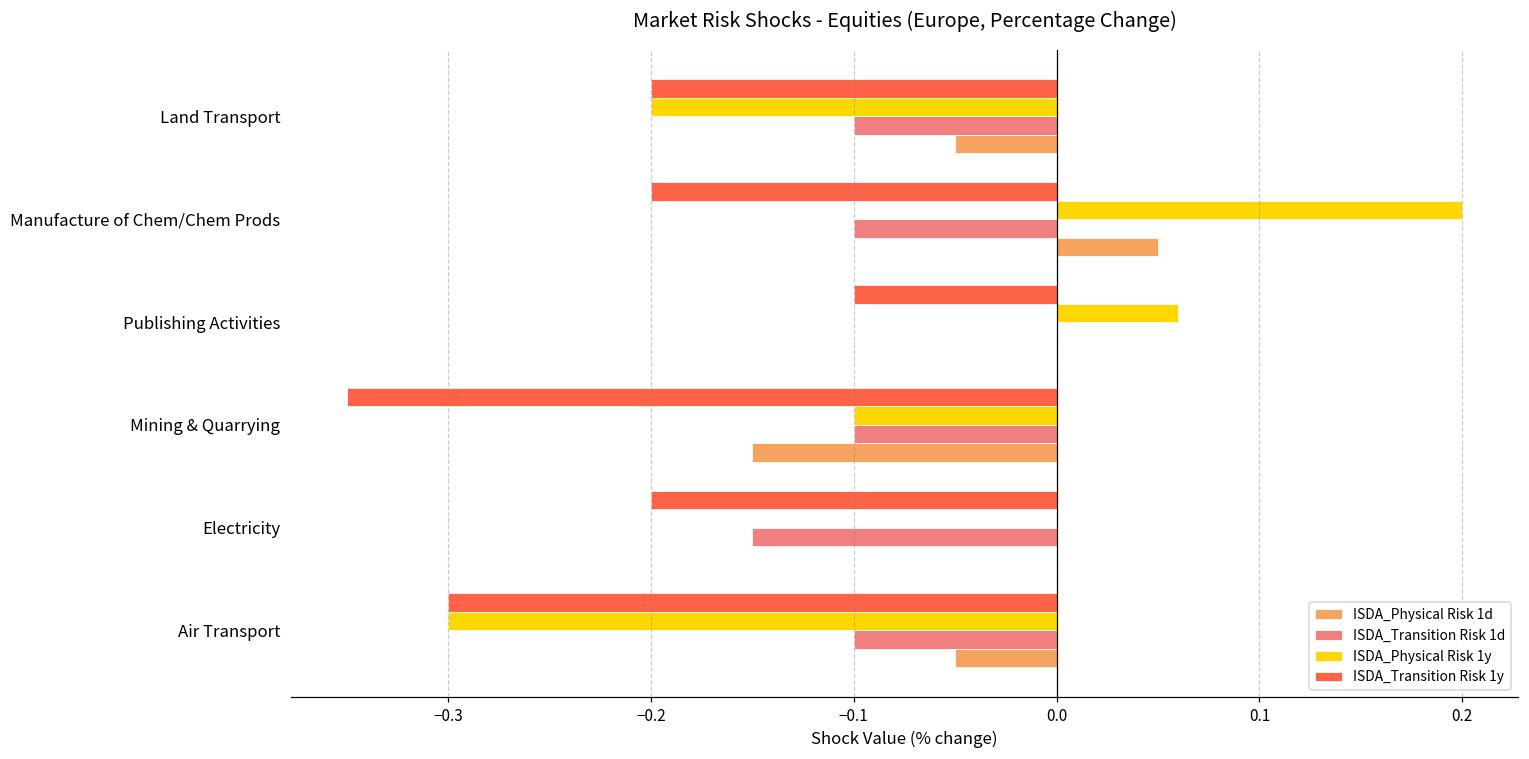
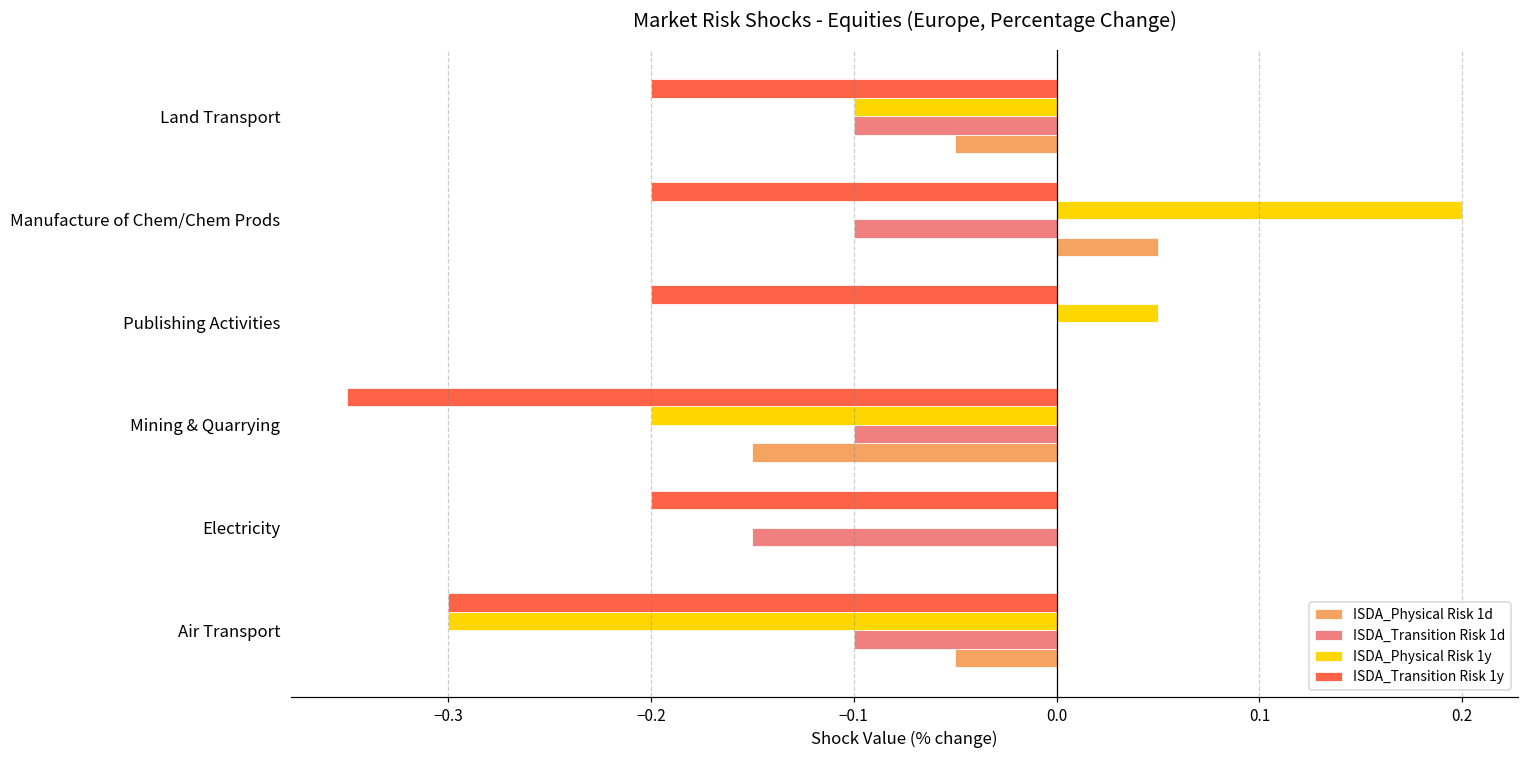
  {
    "ISDA_Physical Risk 1y": {
-     "Land Transport": -0.2,
+     "Land Transport": -0.1,
      "Manufacture of Chem/Chem Prods": 0.20,
-     "Publishing Activities": 0.06,
-     "Mining & Quarrying": -0.1,
+     "Publishing Activities": 0.05,
+     "Mining & Quarrying": -0.2,
      "Electricity": 0.00,
      "Air Transport": -0.30
    },
    "ISDA_Transition Risk 1y": {
      "Land Transport": -0.2,
      "Manufacture of Chem/Chem Prods": -0.2,
-     "Publishing Activities": -0.1,
+     "Publishing Activities": -0.2,
      "Mining & Quarrying": -0.350,
      "Electricity": -0.2,
      "Air Transport": -0.3
    }
  }
